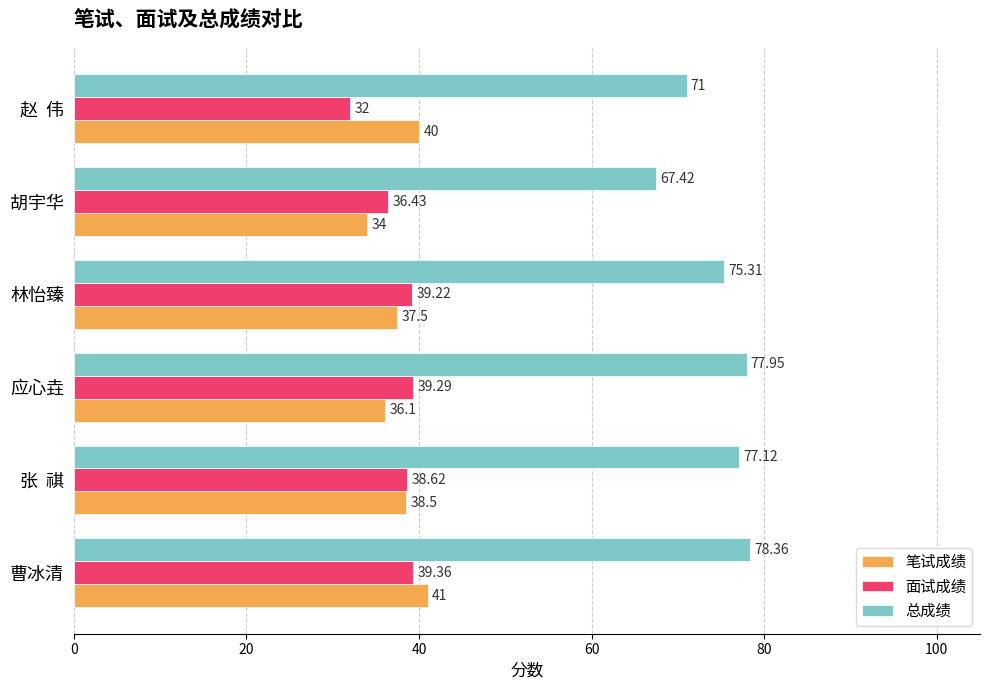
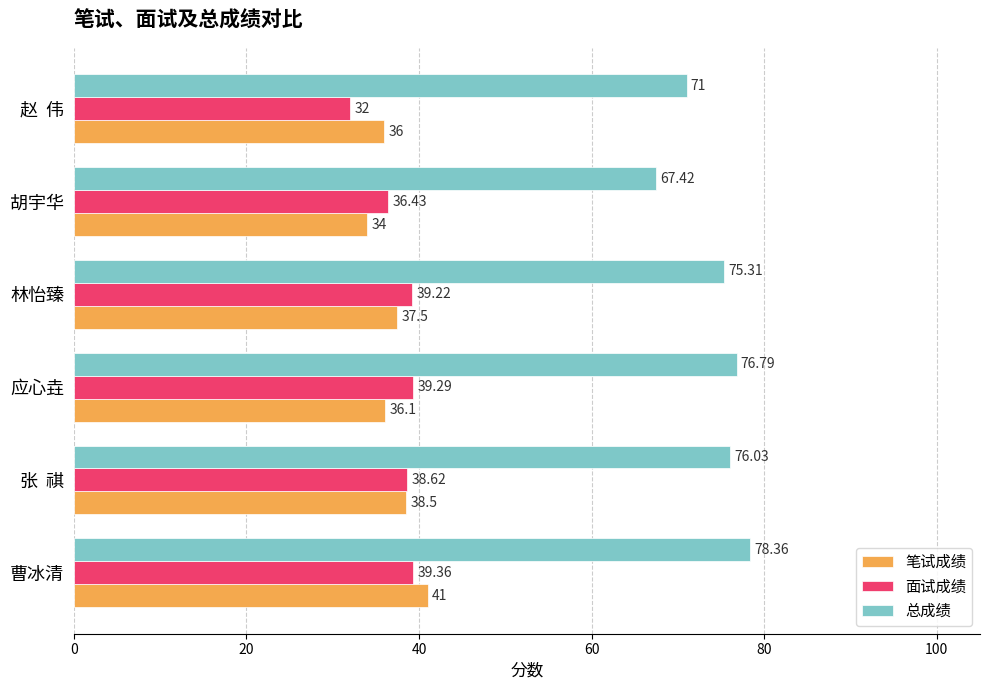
  {
    "笔试成绩": {
-     "赵 伟": 40,
+     "赵 伟": 36,
      "胡宇华": 34,
      "林怡臻": 37.5,
      "应心垚": 36.1,
      "张 祺": 38.5,
      "曹冰清": 41
    },
    "面试成绩": {
      "赵 伟": 32,
      "胡宇华": 36.43,
      "林怡臻": 39.22,
      "应心垚": 39.29,
      "张 祺": 38.62,
      "曹冰清": 39.36
    },
    "总成绩": {
      "赵 伟": 71,
      "胡宇华": 67.42,
      "林怡臻": 75.31,
-     "应心垚": 77.95,
-     "张 祺": 77.12,
+     "应心垚": 76.79,
+     "张 祺": 76.03,
      "曹冰清": 78.36
    }
  }
